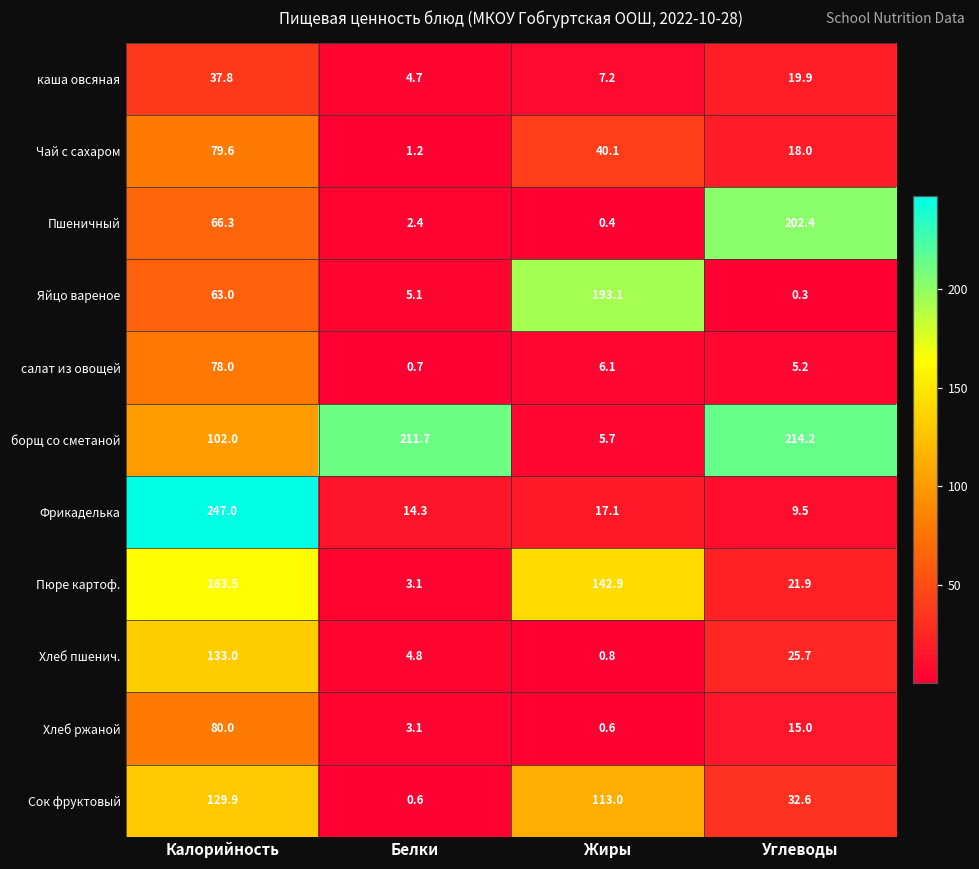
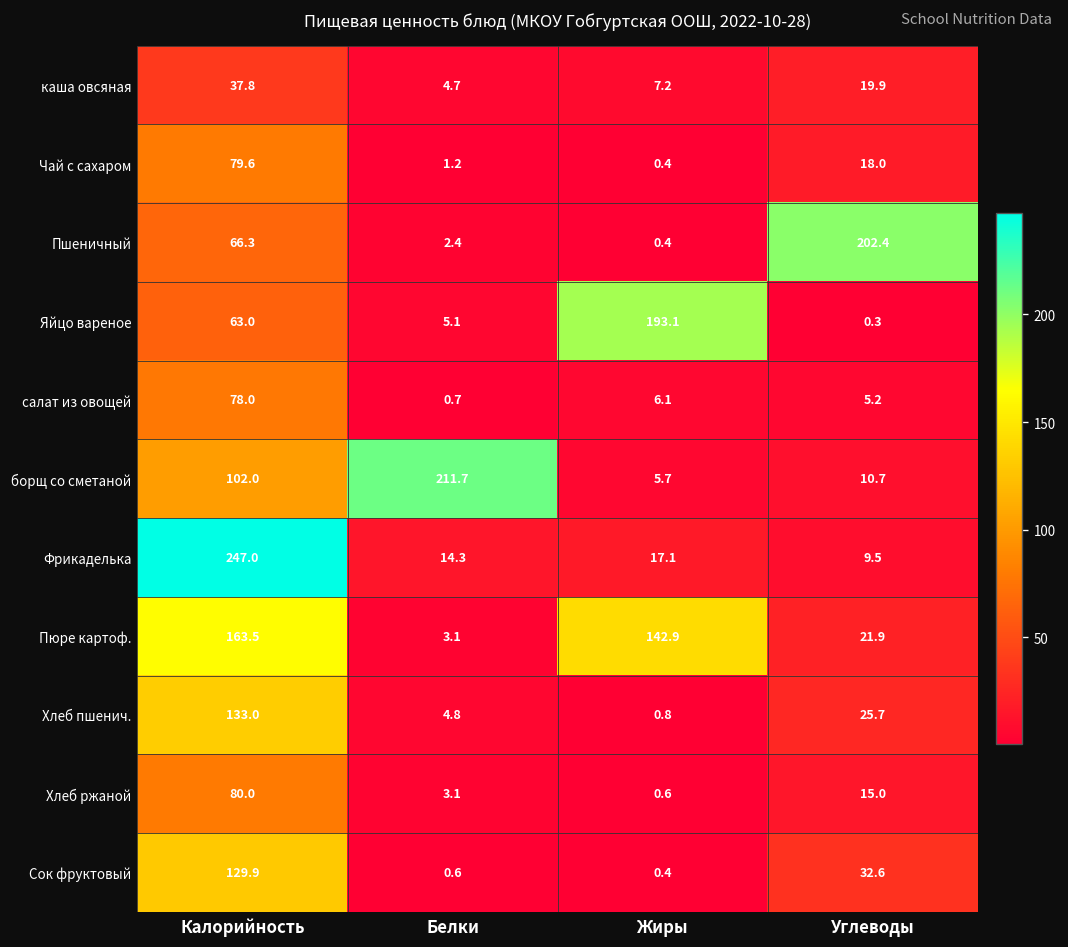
  {
    "каша овсяная": {
      "Калорийность": 37.8,
      "Белки": 4.7,
      "Жиры": 7.2,
      "Углеводы": 19.9
    },
    "Чай с сахаром": {
      "Калорийность": 79.6,
      "Белки": 1.2,
-     "Жиры": 40.1,
+     "Жиры": 0.4,
      "Углеводы": 18.0
    },
    "Пшеничный": {
      "Калорийность": 66.3,
      "Белки": 2.4,
      "Жиры": 0.4,
      "Углеводы": 202.4
    },
    "Яйцо вареное": {
      "Калорийность": 63.0,
      "Белки": 5.1,
      "Жиры": 193.1,
      "Углеводы": 0.3
    },
    "салат из овощей": {
      "Калорийность": 78.0,
      "Белки": 0.7,
      "Жиры": 6.1,
      "Углеводы": 5.2
    },
    "борщ со сметаной": {
      "Калорийность": 102.0,
      "Белки": 211.7,
      "Жиры": 5.7,
-     "Углеводы": 214.2
+     "Углеводы": 10.7
    },
    "Фрикаделька": {
      "Калорийность": 247.0,
      "Белки": 14.3,
      "Жиры": 17.1,
      "Углеводы": 9.5
    },
    "Пюре картоф.": {
      "Калорийность": 163.5,
      "Белки": 3.1,
      "Жиры": 142.9,
      "Углеводы": 21.9
    },
    "Хлеб пшенич.": {
      "Калорийность": 133.0,
      "Белки": 4.8,
      "Жиры": 0.8,
      "Углеводы": 25.7
    },
    "Хлеб ржаной": {
      "Калорийность": 80.0,
      "Белки": 3.1,
      "Жиры": 0.6,
      "Углеводы": 15.0
    },
    "Сок фруктовый": {
      "Калорийность": 129.9,
      "Белки": 0.6,
-     "Жиры": 113.0,
+     "Жиры": 0.4,
      "Углеводы": 32.6
    }
  }
